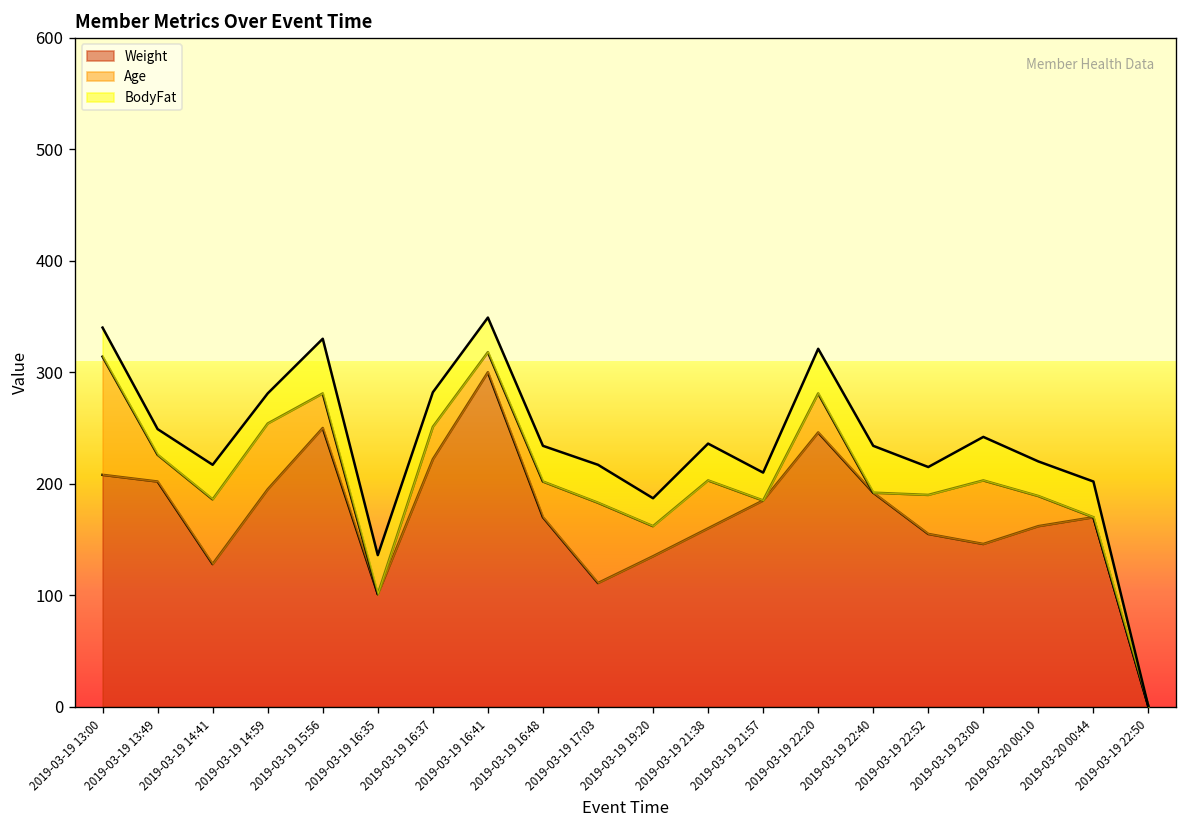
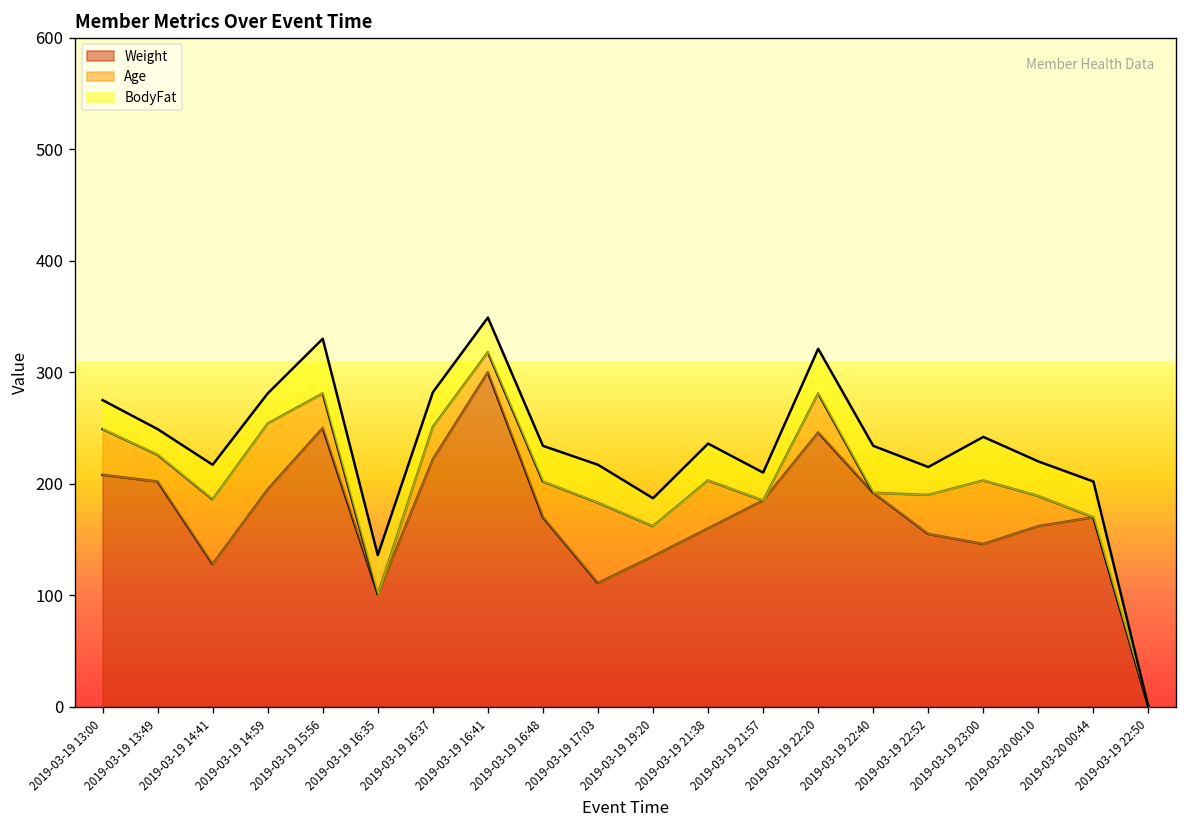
  {
    "Weight": {
      "2019-03-19 13:00": 210,
      "2019-03-19 13:49": 200,
      "2019-03-19 14:41": 130,
      "2019-03-19 14:59": 200,
      "2019-03-19 15:56": 250,
      "2019-03-19 16:37": 220,
      "2019-03-19 16:41": 300,
      "2019-03-19 16:48": 170,
      "2019-03-19 17:03": 110,
      "2019-03-19 19:20": 140,
      "2019-03-19 21:38": 160,
      "2019-03-19 22:20": 250,
      "2019-03-19 22:52": 160,
      "2019-03-19 23:00": 150,
      "2019-03-20 00:10": 160
    },
    "Age": {
-     "2019-03-19 13:00": 110,
+     "2019-03-19 13:00": 40,
      "2019-03-19 13:49": 20,
      "2019-03-19 14:41": 60,
      "2019-03-19 14:59": 60,
      "2019-03-19 15:56": 30,
      "2019-03-19 16:37": 30,
      "2019-03-19 16:41": 20,
      "2019-03-19 16:48": 30,
      "2019-03-19 17:03": 70,
      "2019-03-19 19:20": 30,
      "2019-03-19 21:38": 40,
      "2019-03-19 22:20": 40,
      "2019-03-19 22:52": 40,
      "2019-03-19 23:00": 60,
      "2019-03-20 00:10": 30
    },
    "BodyFat": {
      "2019-03-19 13:00": 30,
      "2019-03-19 13:49": 20,
      "2019-03-19 14:41": 30,
      "2019-03-19 14:59": 30,
      "2019-03-19 15:56": 50,
      "2019-03-19 16:35": 40,
      "2019-03-19 16:37": 30,
      "2019-03-19 16:41": 30,
      "2019-03-19 16:48": 30,
      "2019-03-19 17:03": 30,
      "2019-03-19 19:20": 30,
      "2019-03-19 21:38": 30,
      "2019-03-19 21:57": 30,
      "2019-03-19 22:20": 40,
      "2019-03-19 22:40": 40,
      "2019-03-19 22:52": 30,
      "2019-03-19 23:00": 40,
      "2019-03-20 00:10": 30,
      "2019-03-20 00:44": 30
    }
  }
